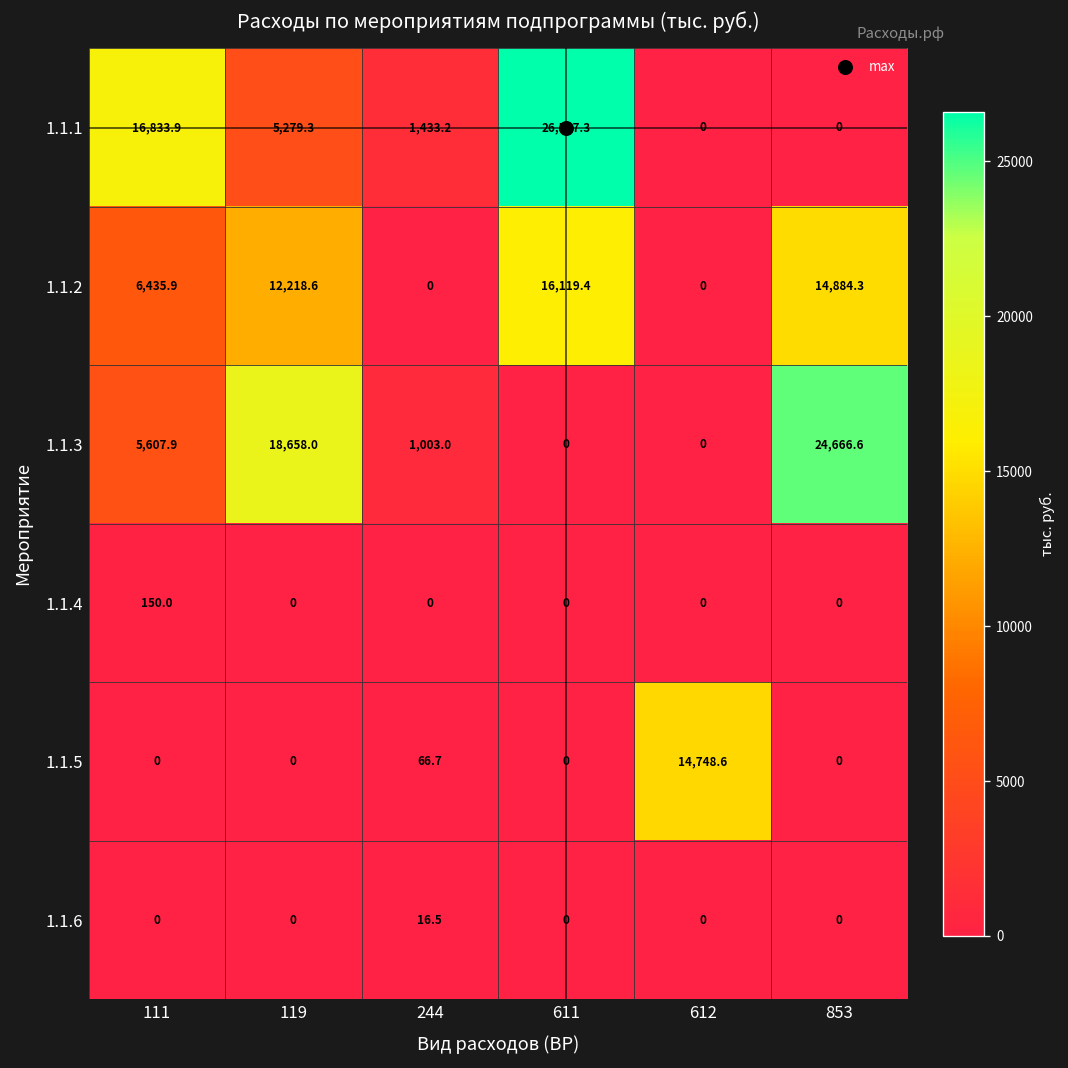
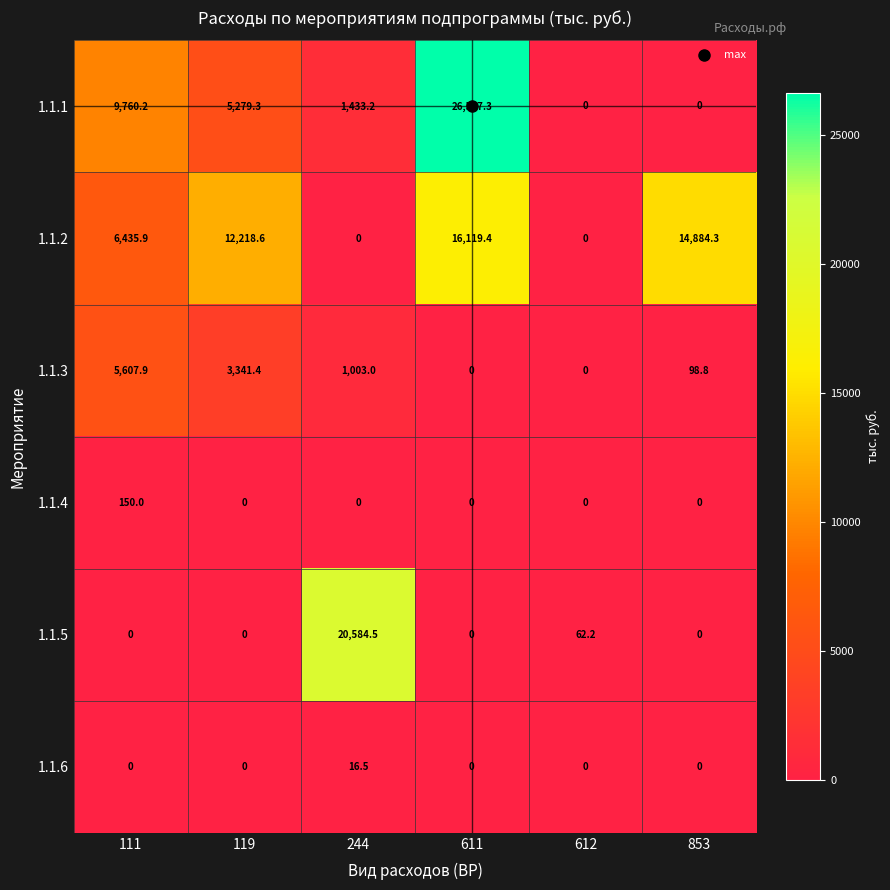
  {
    "1.1.1": {
-     "111": "16,833.9",
+     "111": "9,760.2",
      "119": "5,279.3",
      "244": "1,433.2",
      "612": "0",
      "853": "0"
    },
    "1.1.2": {
      "111": "6,435.9",
      "119": "12,218.6",
      "244": "0",
      "611": "16,119.4",
      "612": "0",
      "853": "14,884.3"
    },
    "1.1.3": {
      "111": "5,607.9",
-     "119": "18,658.0",
+     "119": "3,341.4",
      "244": "1,003.0",
      "611": "0",
      "612": "0",
-     "853": "24,666.6"
+     "853": "98.8"
    },
    "1.1.4": {
      "111": "150.0",
      "119": "0",
      "244": "0",
      "611": "0",
      "612": "0",
      "853": "0"
    },
    "1.1.5": {
      "111": "0",
      "119": "0",
-     "244": "66.7",
+     "244": "20,584.5",
      "611": "0",
-     "612": "14,748.6",
+     "612": "62.2",
      "853": "0"
    },
    "1.1.6": {
      "111": "0",
      "119": "0",
      "244": "16.5",
      "611": "0",
      "612": "0",
      "853": "0"
    }
  }
